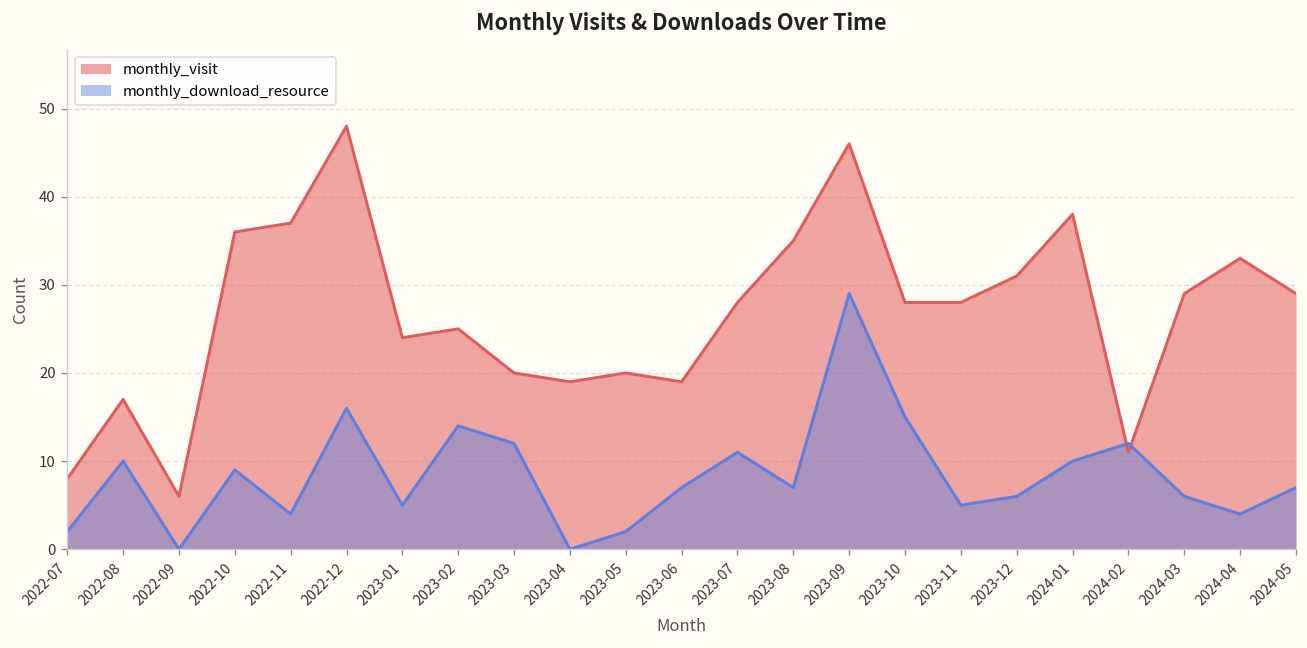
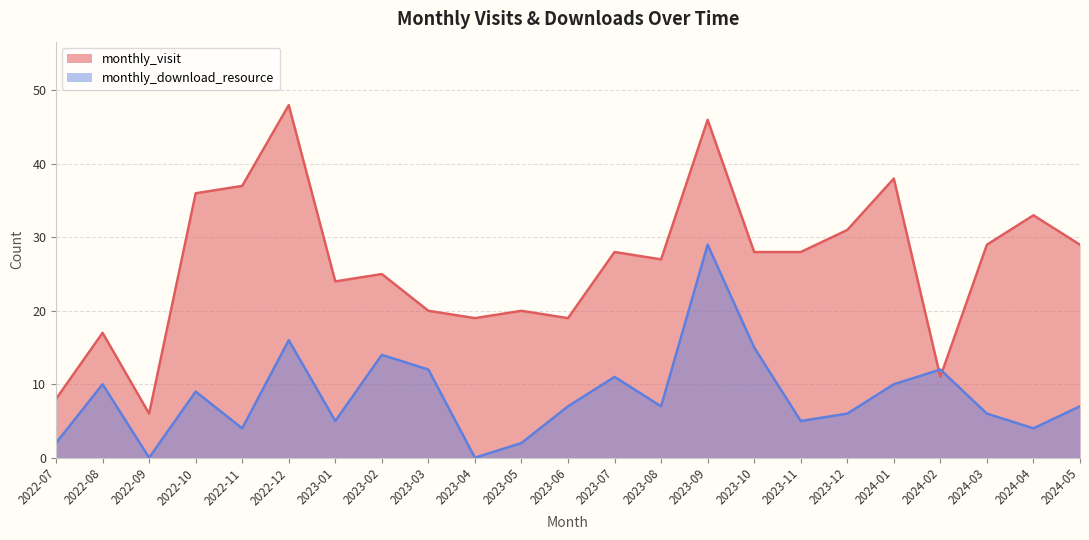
  {
    "monthly_visit": {
      "2022-07": 8,
      "2022-08": 17,
      "2022-09": 6,
      "2022-10": 36,
      "2022-11": 37,
      "2022-12": 48,
      "2023-01": 24,
      "2023-02": 25,
      "2023-03": 20,
      "2023-04": 19,
      "2023-05": 20,
      "2023-06": 19,
      "2023-07": 28,
-     "2023-08": 35,
+     "2023-08": 27,
      "2023-09": 46,
      "2023-10": 28,
      "2023-11": 28,
      "2023-12": 31,
      "2024-01": 38,
      "2024-02": 11,
      "2024-03": 29,
      "2024-04": 33,
      "2024-05": 29
    },
    "monthly_download_resource": {
      "2022-07": 2,
      "2022-08": 10,
      "2022-09": 0,
      "2022-10": 9,
      "2022-11": 4,
      "2022-12": 16,
      "2023-01": 5,
      "2023-02": 14,
      "2023-03": 12,
      "2023-04": 0,
      "2023-05": 2,
      "2023-06": 7,
      "2023-07": 11,
      "2023-08": 7,
      "2023-09": 29,
      "2023-10": 15,
      "2023-11": 5,
      "2023-12": 6,
      "2024-01": 10,
      "2024-02": 12,
      "2024-03": 6,
      "2024-04": 4,
      "2024-05": 7
    }
  }
